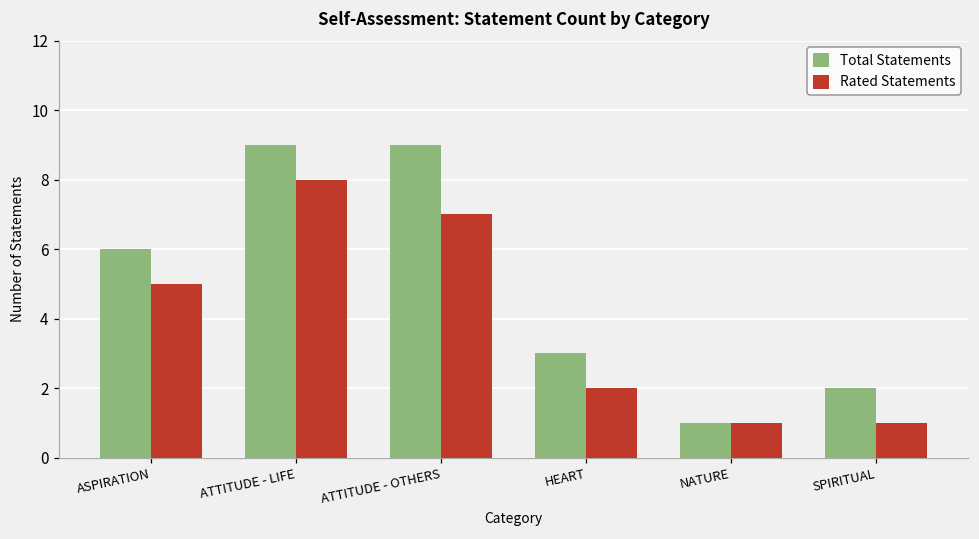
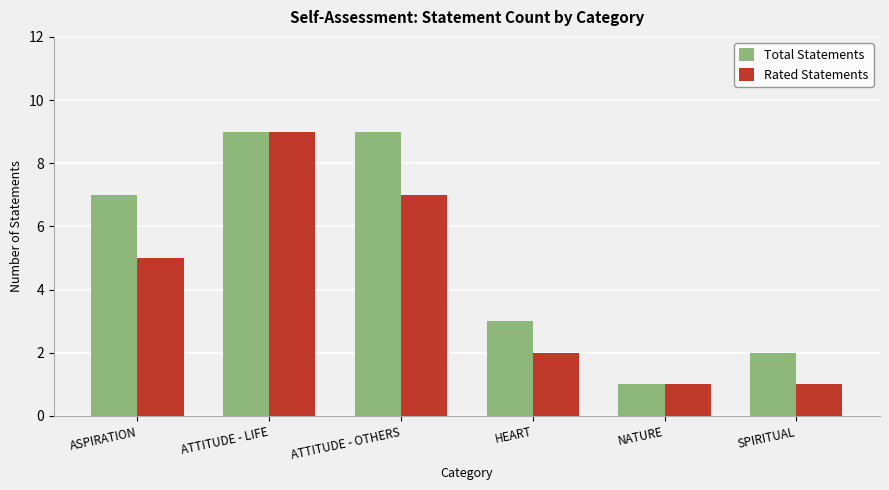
  {
    "Total Statements": {
-     "ASPIRATION": 6,
+     "ASPIRATION": 7,
      "ATTITUDE - LIFE": 9,
      "ATTITUDE - OTHERS": 9,
      "HEART": 3,
      "NATURE": 1,
      "SPIRITUAL": 2
    },
    "Rated Statements": {
      "ASPIRATION": 5,
-     "ATTITUDE - LIFE": 8,
+     "ATTITUDE - LIFE": 9,
      "ATTITUDE - OTHERS": 7,
      "HEART": 2,
      "NATURE": 1,
      "SPIRITUAL": 1
    }
  }
